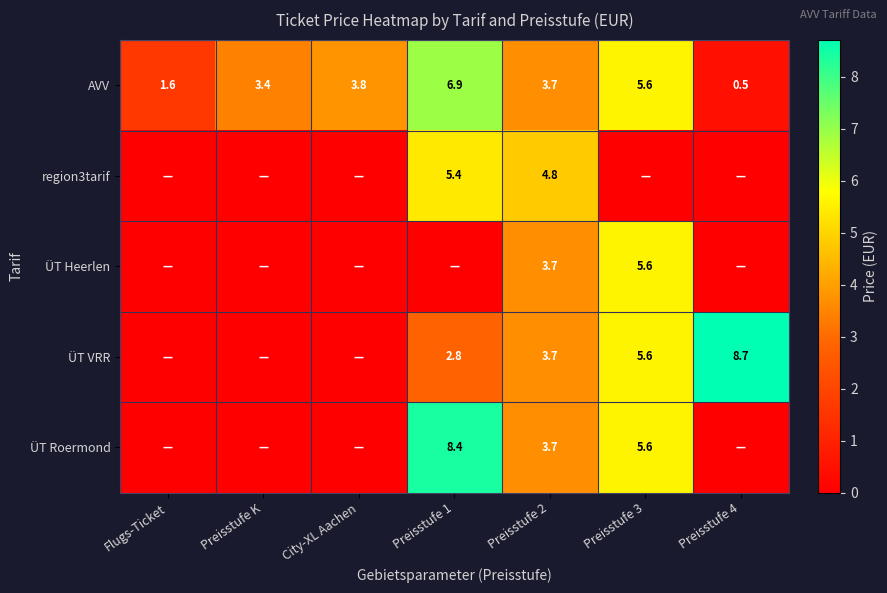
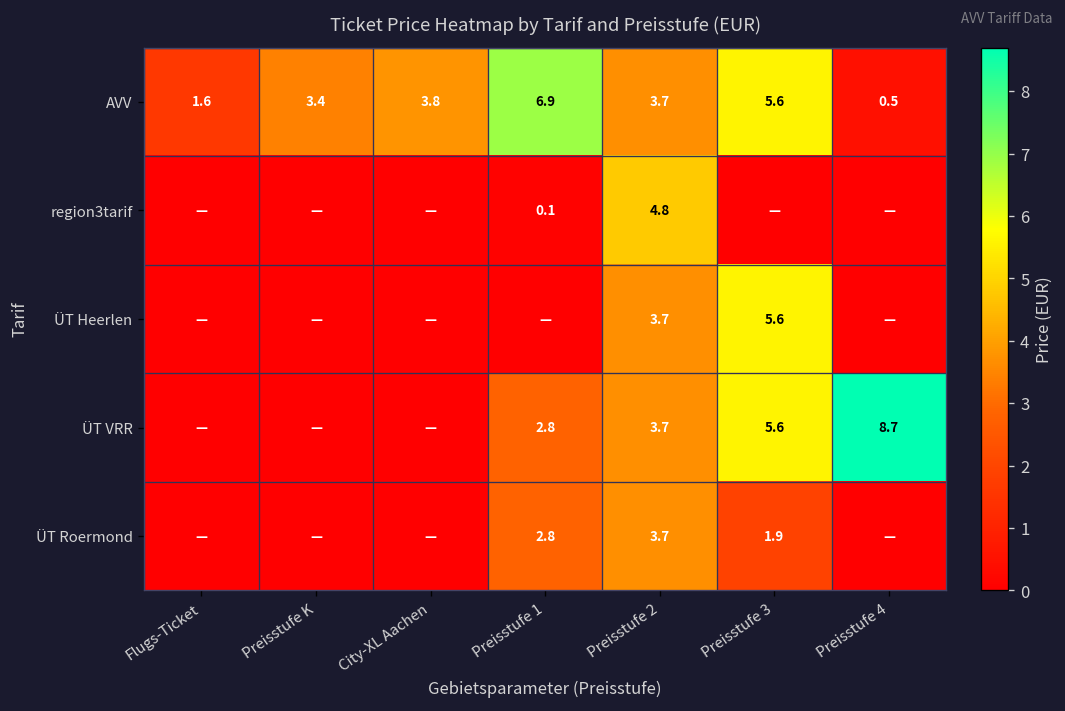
  {
    "AVV": {
      "Flugs-Ticket": 1.6,
      "Preisstufe K": 3.4,
      "City-XL Aachen": 3.8,
      "Preisstufe 1": 6.9,
      "Preisstufe 2": 3.7,
      "Preisstufe 3": 5.6,
      "Preisstufe 4": 0.5
    },
    "region3tarif": {
-     "Preisstufe 1": 5.4,
+     "Preisstufe 1": 0.1,
      "Preisstufe 2": 4.8
    },
    "ÜT Heerlen": {
      "Preisstufe 2": 3.7,
      "Preisstufe 3": 5.6
    },
    "ÜT VRR": {
      "Preisstufe 1": 2.8,
      "Preisstufe 2": 3.7,
      "Preisstufe 3": 5.6,
      "Preisstufe 4": 8.7
    },
    "ÜT Roermond": {
-     "Preisstufe 1": 8.4,
+     "Preisstufe 1": 2.8,
      "Preisstufe 2": 3.7,
-     "Preisstufe 3": 5.6
+     "Preisstufe 3": 1.9
    }
  }
